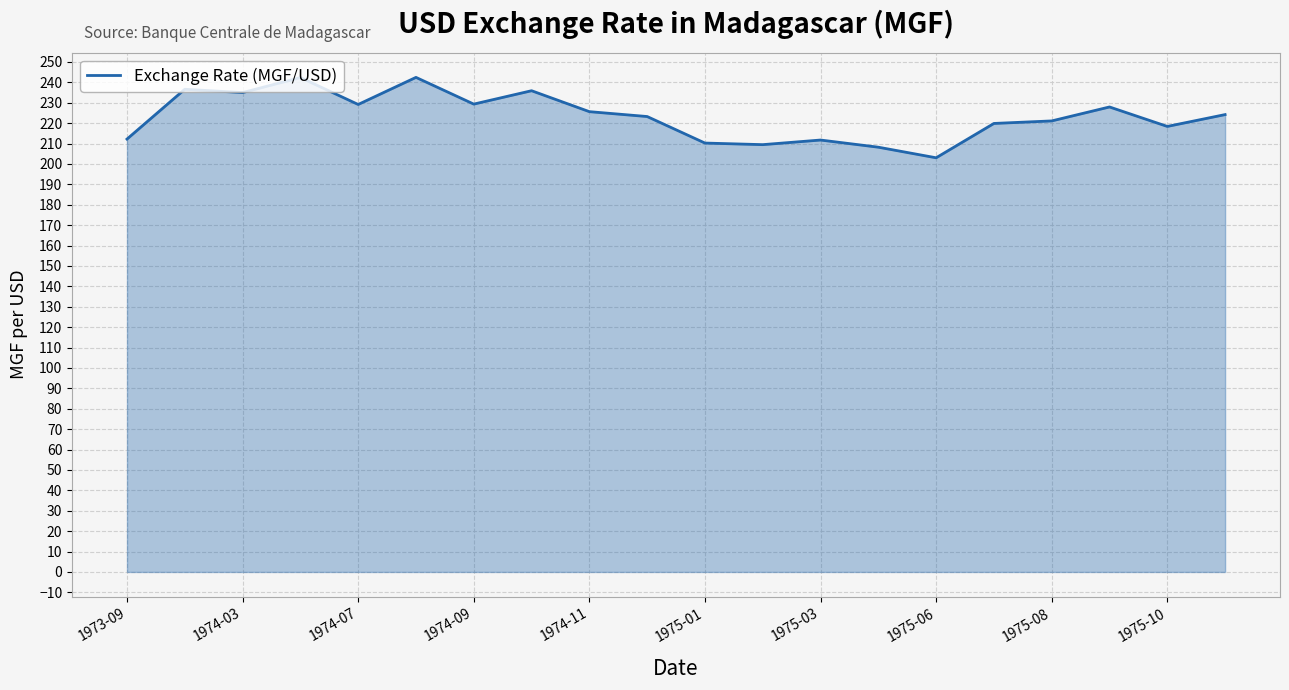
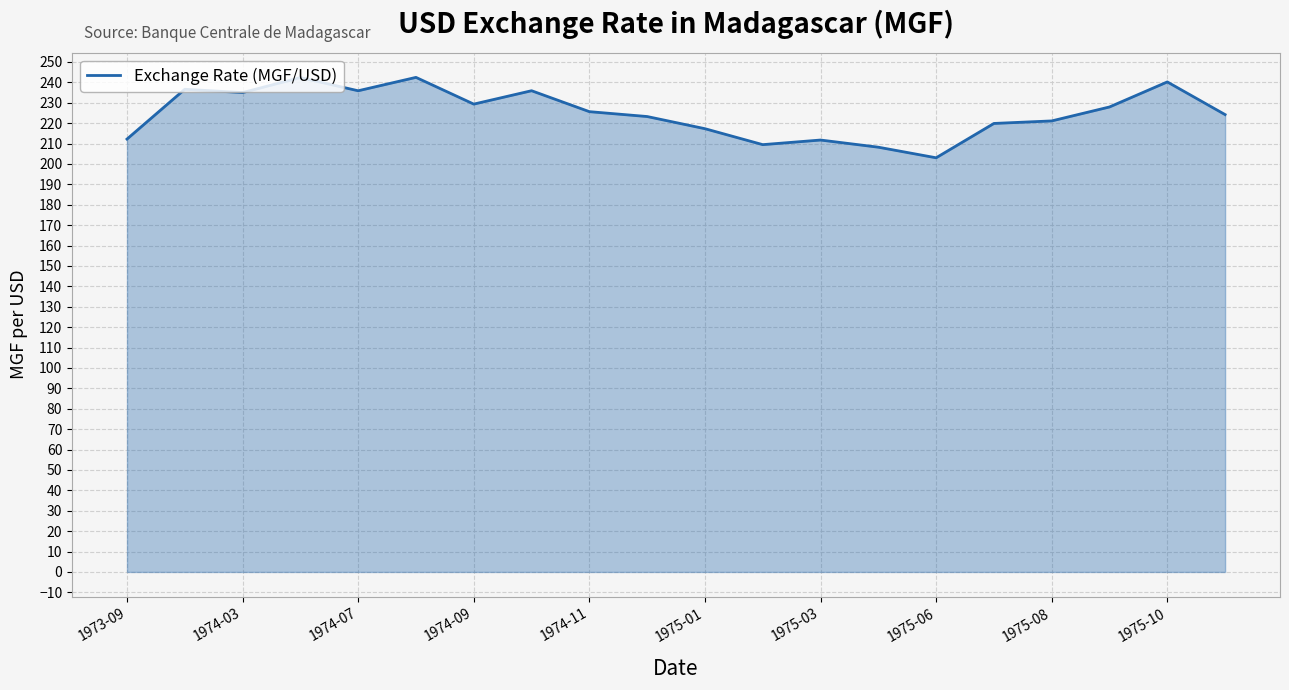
  {
    "1973-09": 212,
    "1974-03": 235,
-   "1974-07": 229,
+   "1974-07": 236,
    "1974-09": 229,
    "1974-11": 226,
-   "1975-01": 210,
+   "1975-01": 217,
    "1975-03": 212,
    "1975-06": 203,
    "1975-08": 221,
-   "1975-10": 218
+   "1975-10": 240
  }
